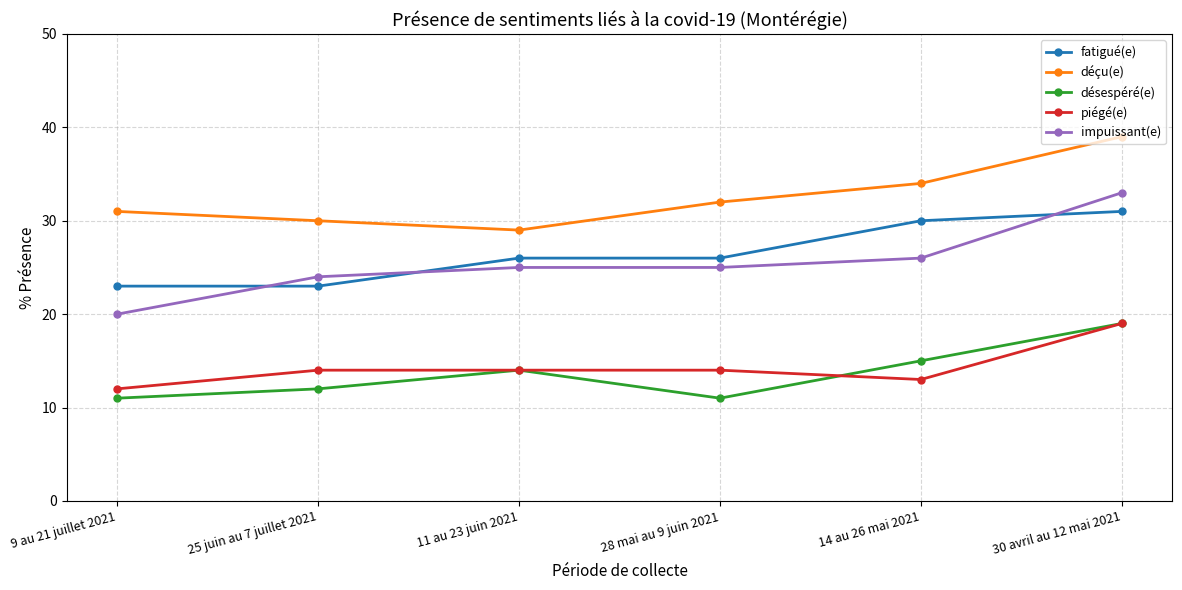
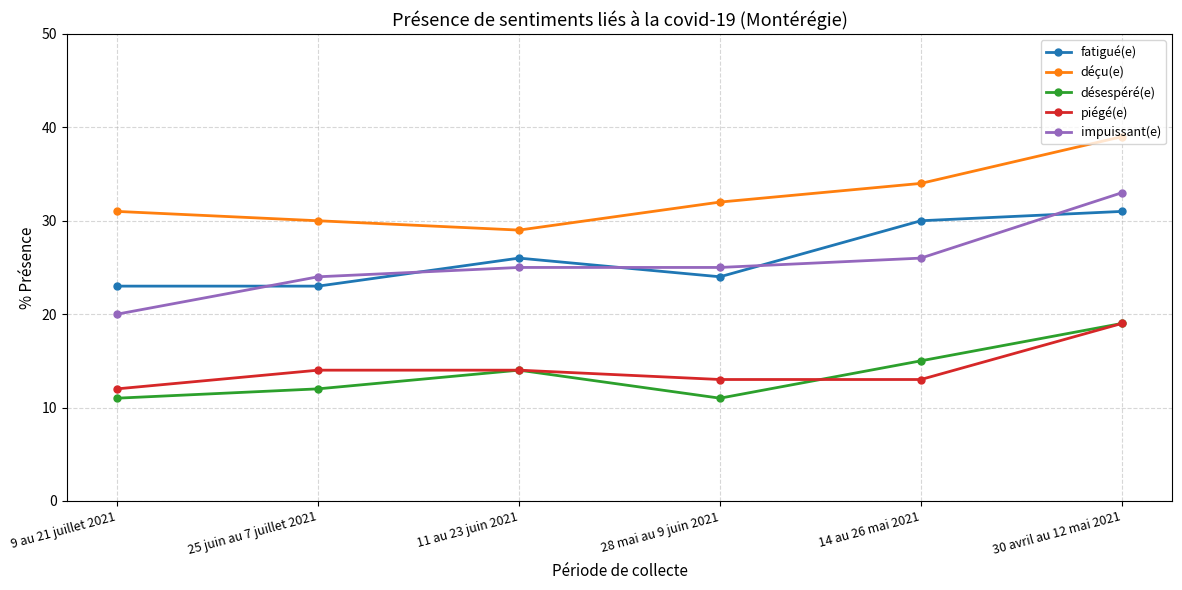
  {
    "fatigué(e)": {
      "9 au 21 juillet 2021": 23,
      "25 juin au 7 juillet 2021": 23,
      "11 au 23 juin 2021": 26,
-     "28 mai au 9 juin 2021": 26,
+     "28 mai au 9 juin 2021": 24,
      "14 au 26 mai 2021": 30,
      "30 avril au 12 mai 2021": 31
    },
    "déçu(e)": {
      "9 au 21 juillet 2021": 31,
      "25 juin au 7 juillet 2021": 30,
      "11 au 23 juin 2021": 29,
      "28 mai au 9 juin 2021": 32,
      "14 au 26 mai 2021": 34
    },
    "désespéré(e)": {
      "9 au 21 juillet 2021": 11,
      "25 juin au 7 juillet 2021": 12,
      "28 mai au 9 juin 2021": 11,
      "14 au 26 mai 2021": 15
    },
    "piégé(e)": {
      "9 au 21 juillet 2021": 12,
      "25 juin au 7 juillet 2021": 14,
-     "28 mai au 9 juin 2021": 14,
+     "28 mai au 9 juin 2021": 13,
      "14 au 26 mai 2021": 13
    },
    "impuissant(e)": {
      "9 au 21 juillet 2021": 20,
      "25 juin au 7 juillet 2021": 24,
      "11 au 23 juin 2021": 25,
      "28 mai au 9 juin 2021": 25,
      "14 au 26 mai 2021": 26,
      "30 avril au 12 mai 2021": 33
    }
  }
